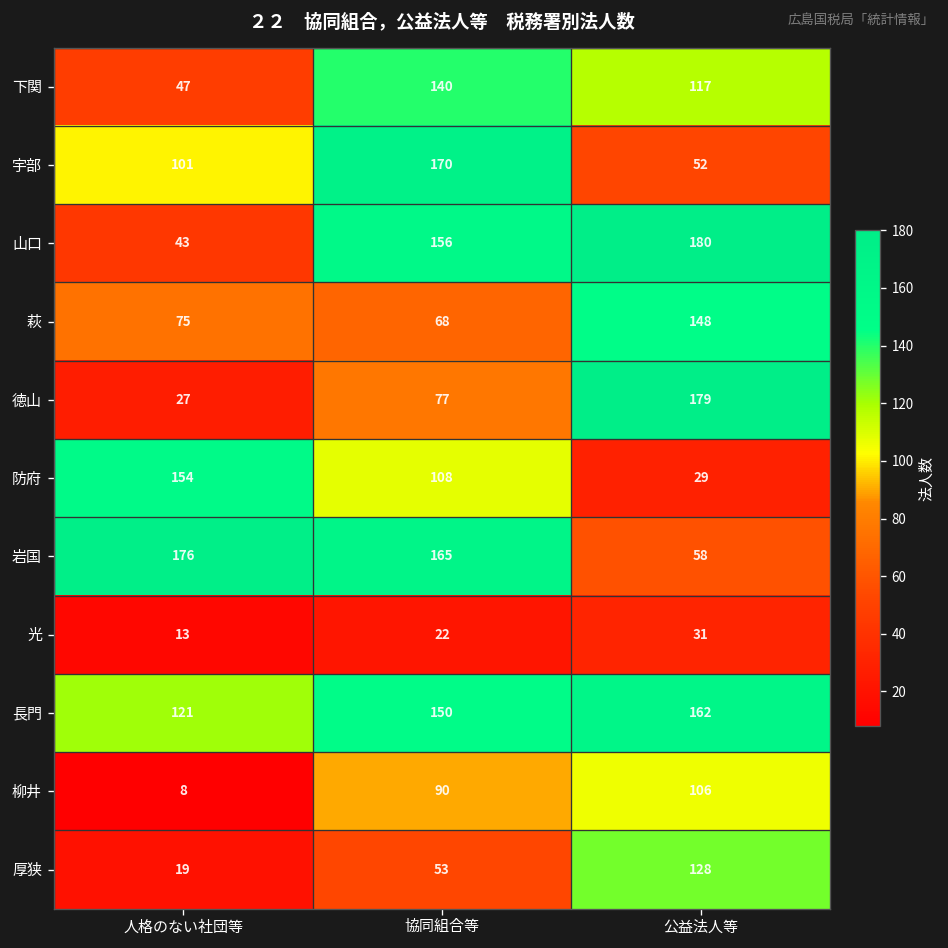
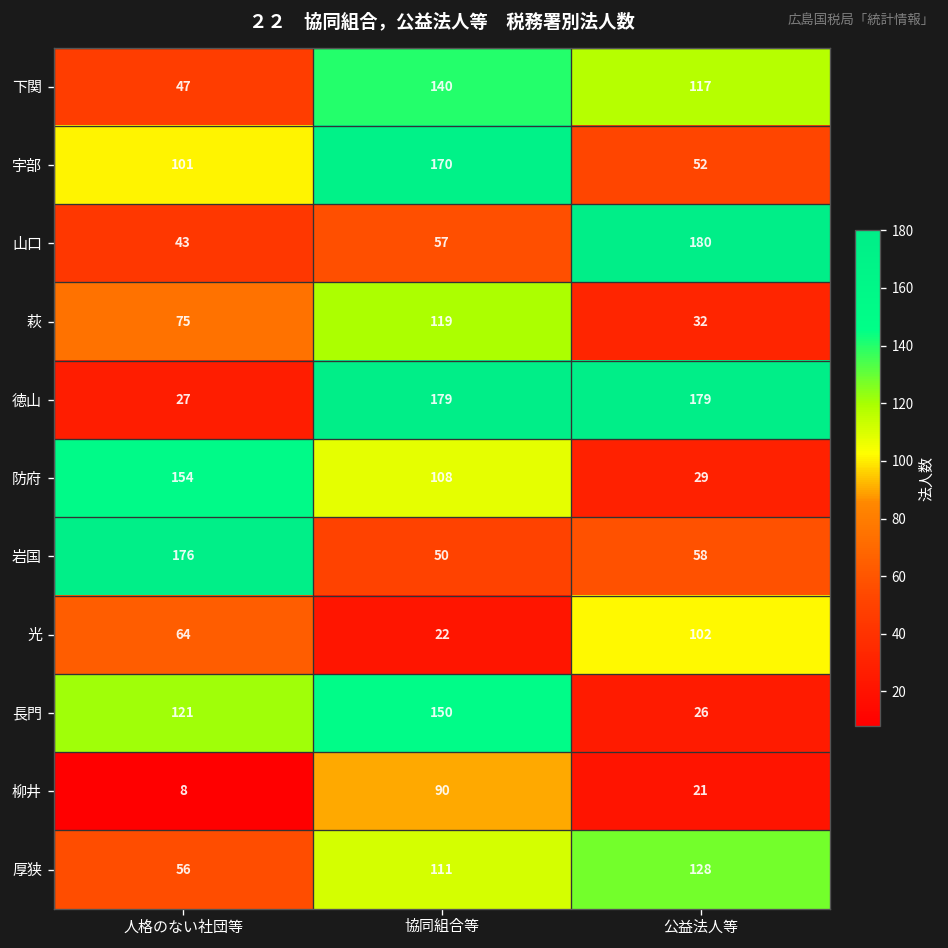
  {
    "下関": {
      "人格のない社団等": 47,
      "協同組合等": 140,
      "公益法人等": 117
    },
    "宇部": {
      "人格のない社団等": 101,
      "協同組合等": 170,
      "公益法人等": 52
    },
    "山口": {
      "人格のない社団等": 43,
-     "協同組合等": 156,
+     "協同組合等": 57,
      "公益法人等": 180
    },
    "萩": {
      "人格のない社団等": 75,
-     "協同組合等": 68,
-     "公益法人等": 148
+     "協同組合等": 119,
+     "公益法人等": 32
    },
    "徳山": {
      "人格のない社団等": 27,
-     "協同組合等": 77,
+     "協同組合等": 179,
      "公益法人等": 179
    },
    "防府": {
      "人格のない社団等": 154,
      "協同組合等": 108,
      "公益法人等": 29
    },
    "岩国": {
      "人格のない社団等": 176,
-     "協同組合等": 165,
+     "協同組合等": 50,
      "公益法人等": 58
    },
    "光": {
-     "人格のない社団等": 13,
+     "人格のない社団等": 64,
      "協同組合等": 22,
-     "公益法人等": 31
+     "公益法人等": 102
    },
    "長門": {
      "人格のない社団等": 121,
      "協同組合等": 150,
-     "公益法人等": 162
+     "公益法人等": 26
    },
    "柳井": {
      "人格のない社団等": 8,
      "協同組合等": 90,
-     "公益法人等": 106
+     "公益法人等": 21
    },
    "厚狭": {
-     "人格のない社団等": 19,
-     "協同組合等": 53,
+     "人格のない社団等": 56,
+     "協同組合等": 111,
      "公益法人等": 128
    }
  }
